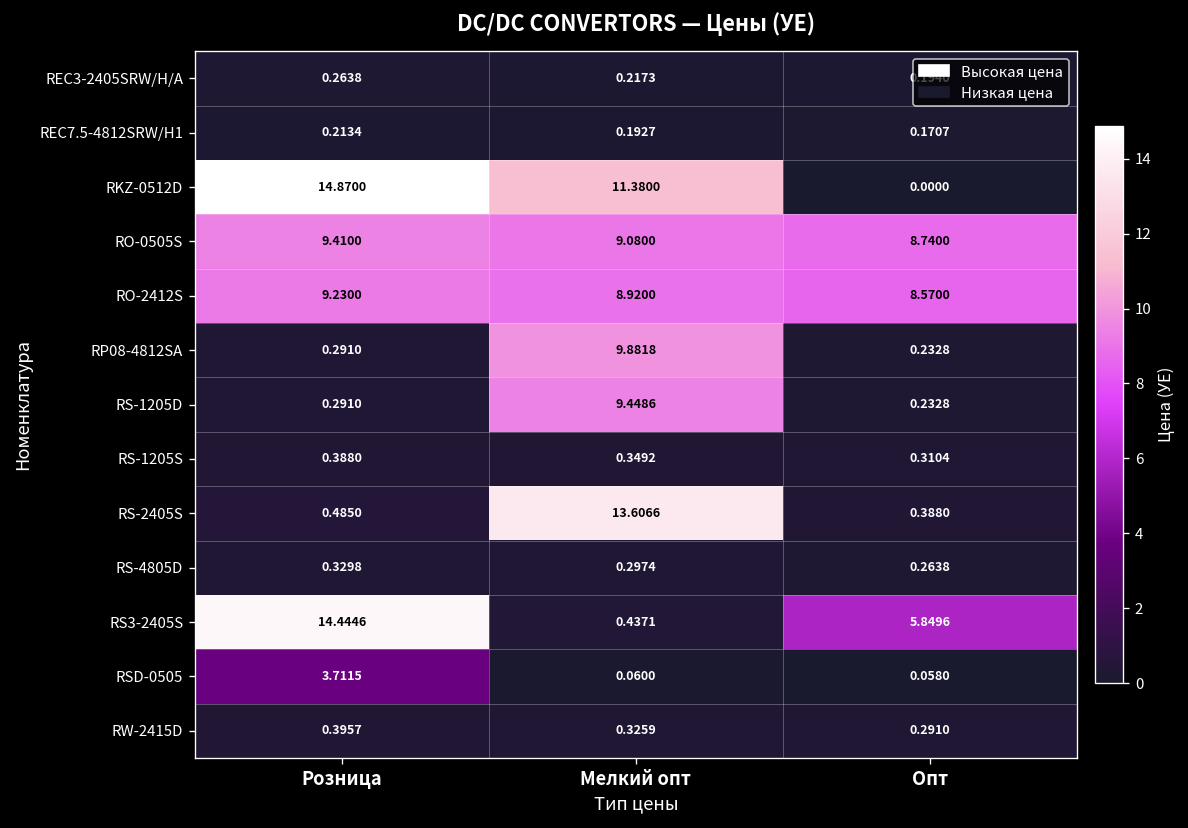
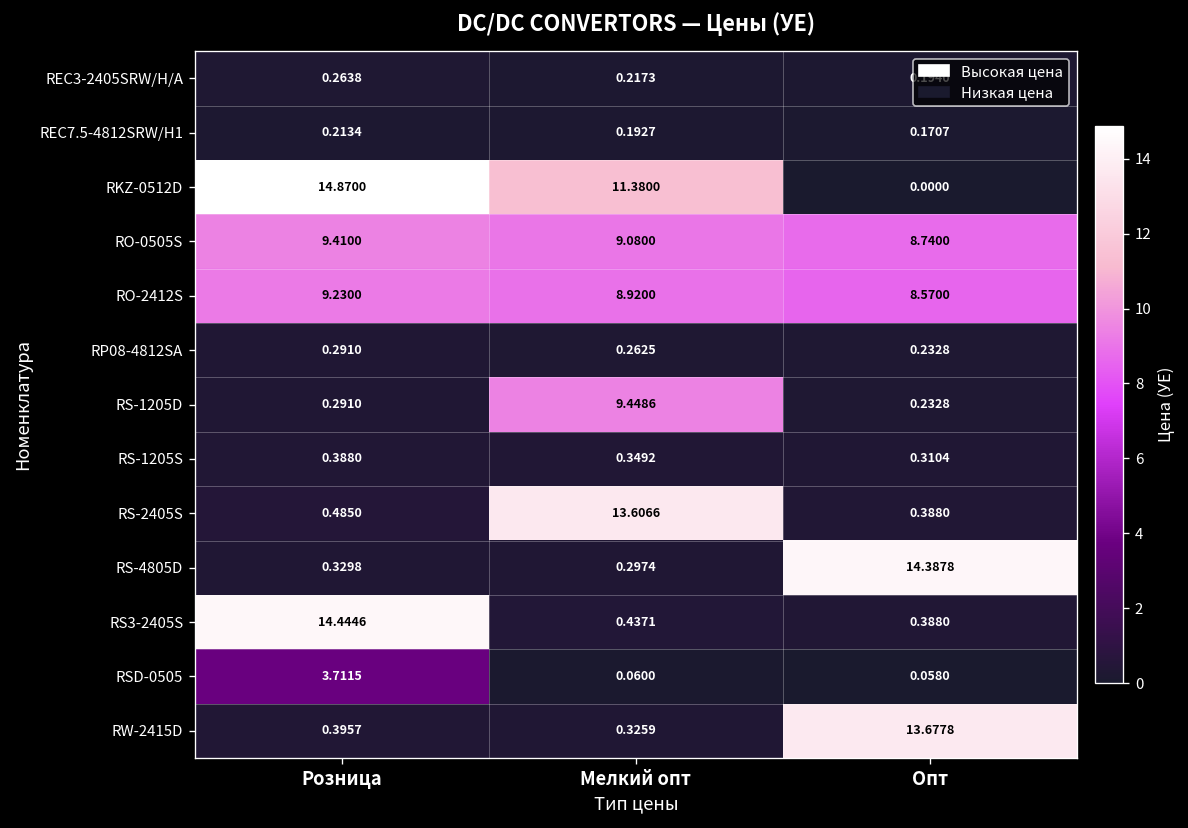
  {
    "REC3-2405SRW/H/A": {
      "Розница": 0.2638,
      "Мелкий опт": 0.2173
    },
    "REC7.5-4812SRW/H1": {
      "Розница": 0.2134,
      "Мелкий опт": 0.1927,
      "Опт": 0.1707
    },
    "RKZ-0512D": {
      "Розница": 14.8700,
      "Мелкий опт": 11.3800,
      "Опт": 0.0000
    },
    "RO-0505S": {
      "Розница": 9.4100,
      "Мелкий опт": 9.0800,
      "Опт": 8.7400
    },
    "RO-2412S": {
      "Розница": 9.2300,
      "Мелкий опт": 8.9200,
      "Опт": 8.5700
    },
    "RP08-4812SA": {
      "Розница": 0.2910,
-     "Мелкий опт": 9.8818,
+     "Мелкий опт": 0.2625,
      "Опт": 0.2328
    },
    "RS-1205D": {
      "Розница": 0.2910,
      "Мелкий опт": 9.4486,
      "Опт": 0.2328
    },
    "RS-1205S": {
      "Розница": 0.3880,
      "Мелкий опт": 0.3492,
      "Опт": 0.3104
    },
    "RS-2405S": {
      "Розница": 0.4850,
      "Мелкий опт": 13.6066,
      "Опт": 0.3880
    },
    "RS-4805D": {
      "Розница": 0.3298,
      "Мелкий опт": 0.2974,
-     "Опт": 0.2638
+     "Опт": 14.3878
    },
    "RS3-2405S": {
      "Розница": 14.4446,
      "Мелкий опт": 0.4371,
-     "Опт": 5.8496
+     "Опт": 0.3880
    },
    "RSD-0505": {
      "Розница": 3.7115,
      "Мелкий опт": 0.0600,
      "Опт": 0.0580
    },
    "RW-2415D": {
      "Розница": 0.3957,
      "Мелкий опт": 0.3259,
-     "Опт": 0.2910
+     "Опт": 13.6778
    }
  }
